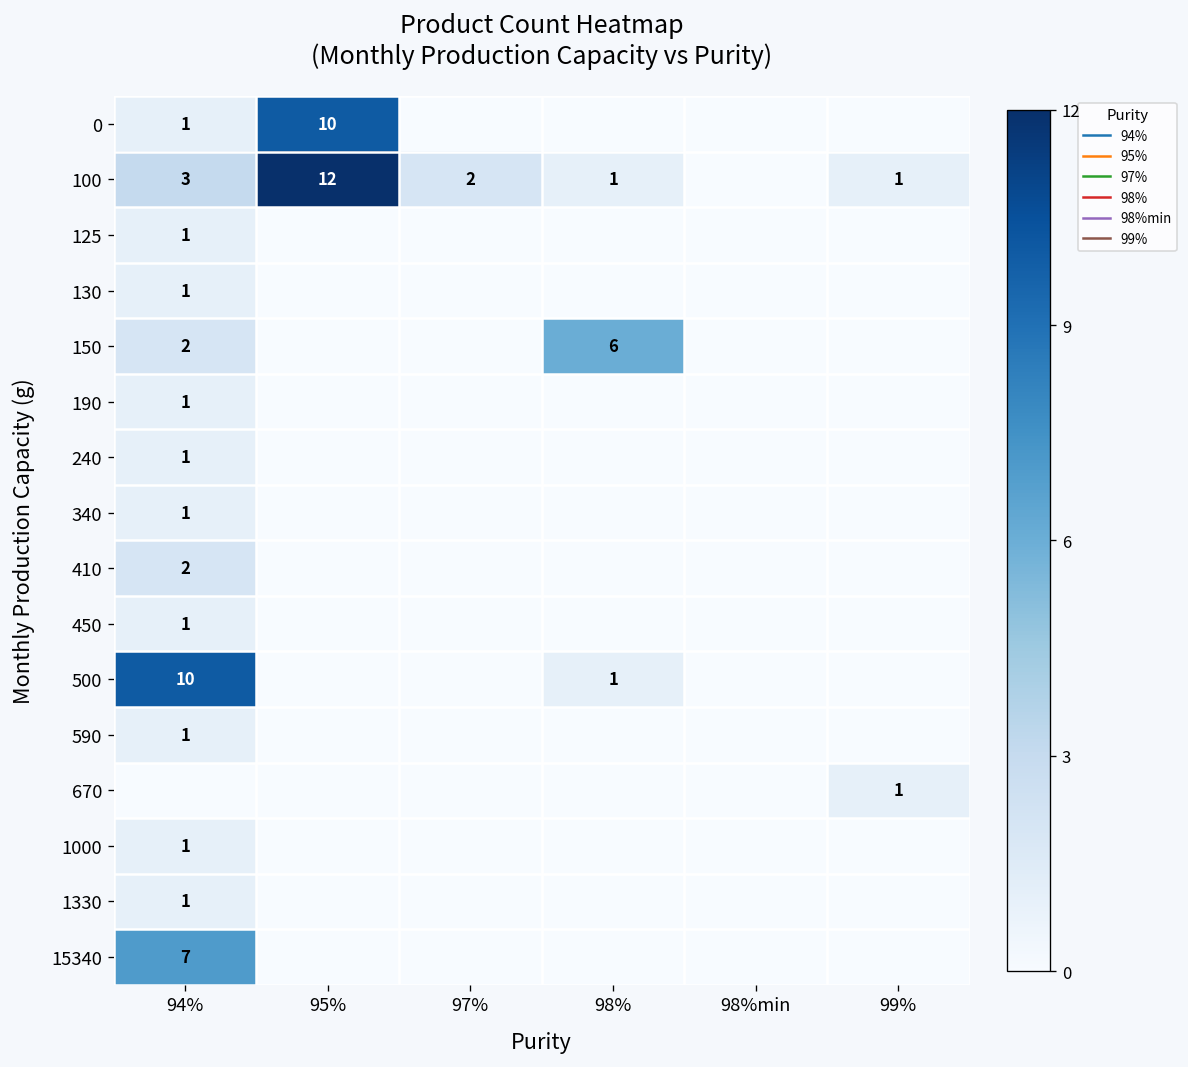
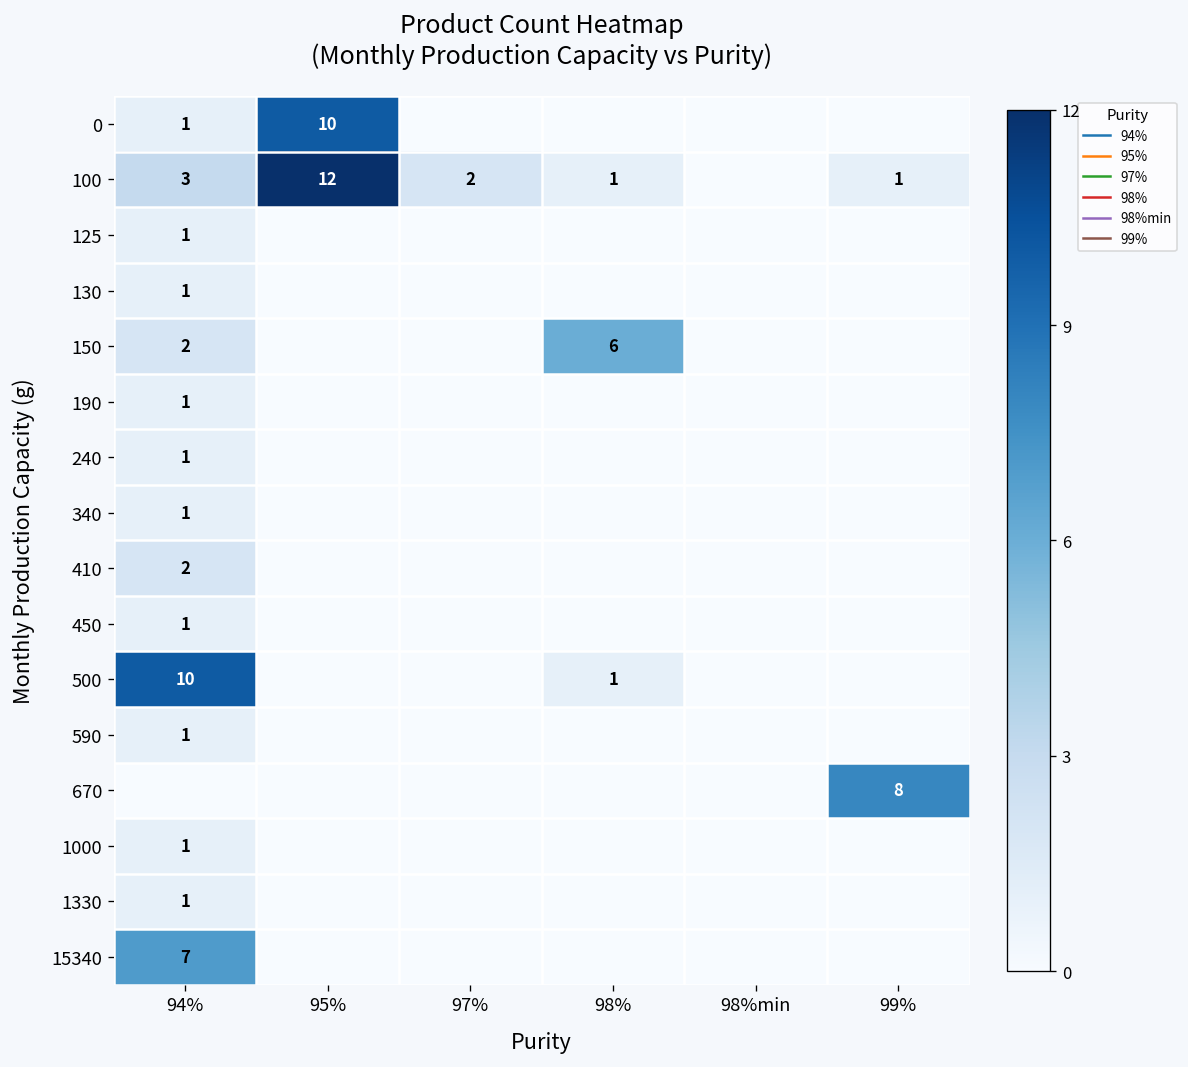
  {
    "0": {
      "94%": 1,
      "95%": 10
    },
    "100": {
      "94%": 3,
      "95%": 12,
      "97%": 2,
      "98%": 1,
      "99%": 1
    },
    "125": {
      "94%": 1
    },
    "130": {
      "94%": 1
    },
    "150": {
      "94%": 2,
      "98%": 6
    },
    "190": {
      "94%": 1
    },
    "240": {
      "94%": 1
    },
    "340": {
      "94%": 1
    },
    "410": {
      "94%": 2
    },
    "450": {
      "94%": 1
    },
    "500": {
      "94%": 10,
      "98%": 1
    },
    "590": {
      "94%": 1
    },
    "670": {
-     "99%": 1
+     "99%": 8
    },
    "1000": {
      "94%": 1
    },
    "1330": {
      "94%": 1
    },
    "15340": {
      "94%": 7
    }
  }
